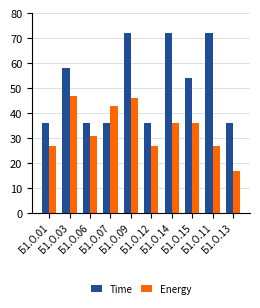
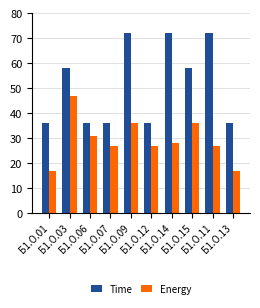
  {
    "Time": {
      "Б1.О.01": 36,
      "Б1.О.03": 58,
      "Б1.О.06": 36,
      "Б1.О.07": 36,
      "Б1.О.09": 72,
      "Б1.О.12": 36,
      "Б1.О.14": 72,
-     "Б1.О.15": 54,
+     "Б1.О.15": 58,
      "Б1.О.11": 72,
      "Б1.О.13": 36
    },
    "Energy": {
-     "Б1.О.01": 27,
+     "Б1.О.01": 17,
      "Б1.О.03": 47,
      "Б1.О.06": 31,
-     "Б1.О.07": 43,
-     "Б1.О.09": 46,
+     "Б1.О.07": 27,
+     "Б1.О.09": 36,
      "Б1.О.12": 27,
-     "Б1.О.14": 36,
+     "Б1.О.14": 28,
      "Б1.О.15": 36,
      "Б1.О.11": 27,
      "Б1.О.13": 17
    }
  }
